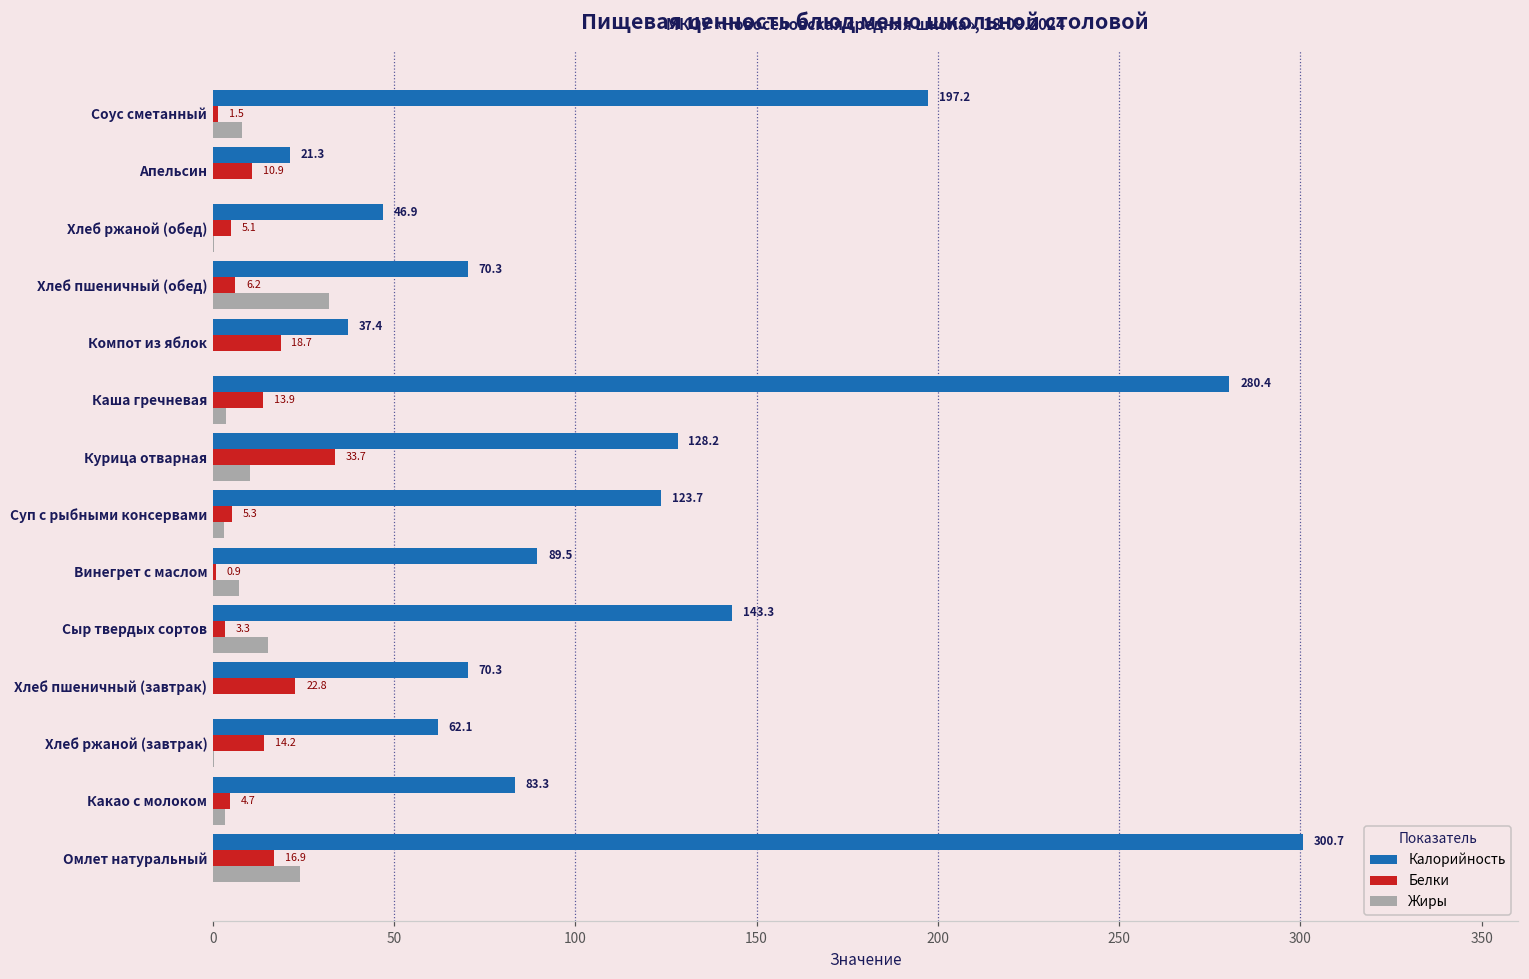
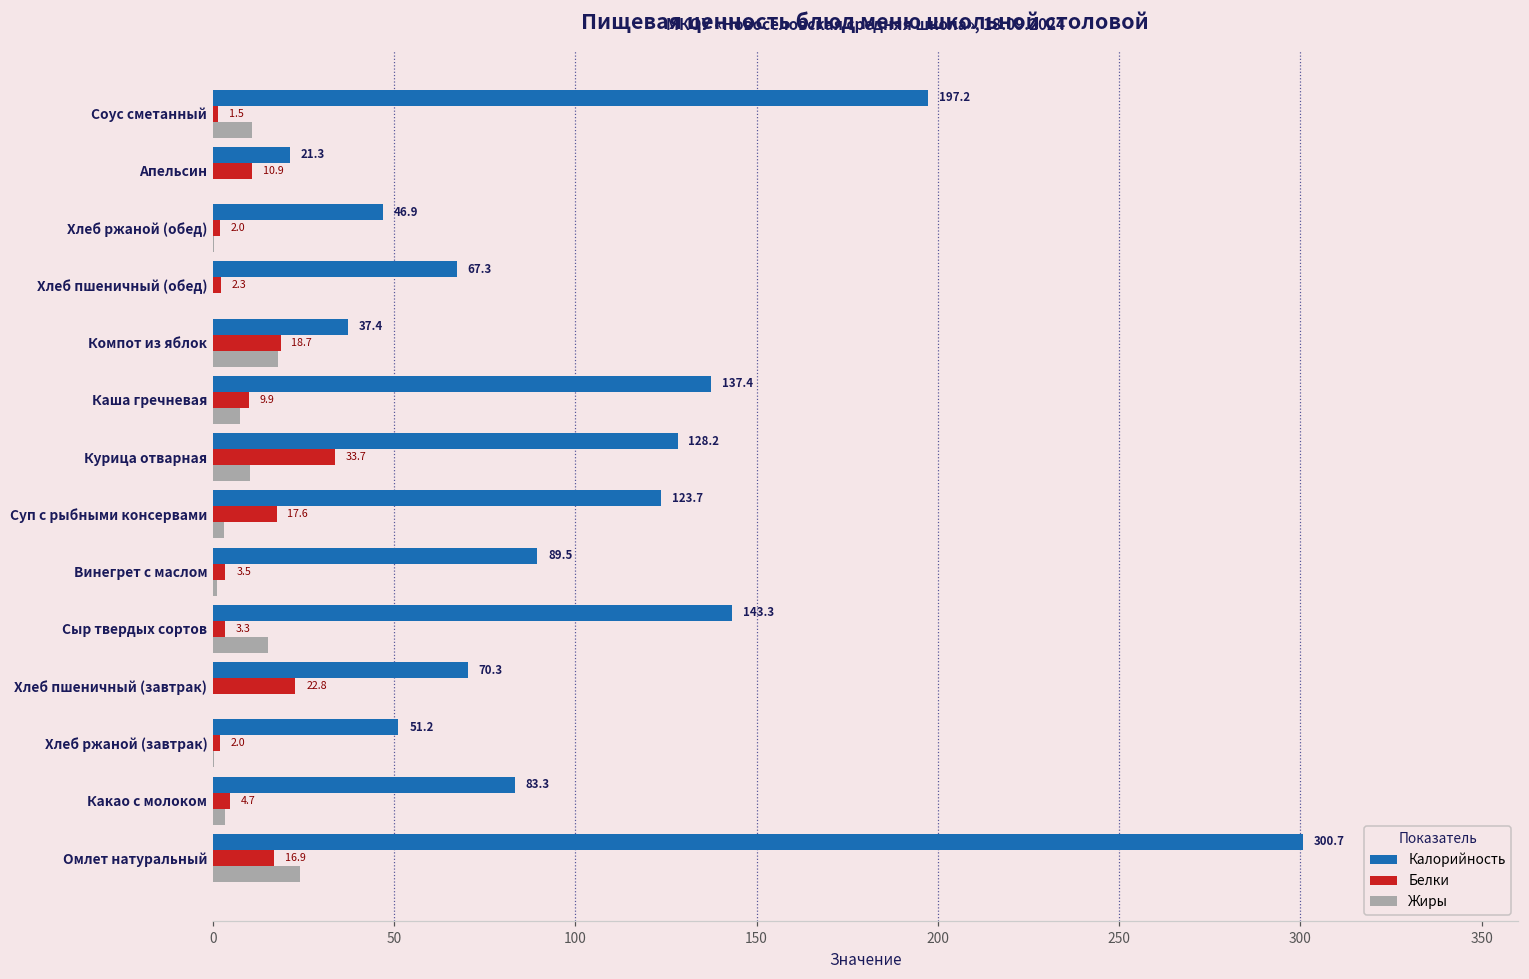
  {
    "Калорийность": {
      "Соус сметанный": 197.2,
      "Апельсин": 21.3,
      "Хлеб ржаной (обед)": 46.9,
-     "Хлеб пшеничный (обед)": 70.3,
+     "Хлеб пшеничный (обед)": 67.3,
      "Компот из яблок": 37.4,
-     "Каша гречневая": 280.4,
+     "Каша гречневая": 137.4,
      "Курица отварная": 128.2,
      "Суп с рыбными консервами": 123.7,
      "Винегрет с маслом": 89.5,
      "Сыр твердых сортов": 143.3,
      "Хлеб пшеничный (завтрак)": 70.3,
-     "Хлеб ржаной (завтрак)": 62.1,
+     "Хлеб ржаной (завтрак)": 51.2,
      "Какао с молоком": 83.3,
      "Омлет натуральный": 300.7
    },
    "Белки": {
      "Соус сметанный": 1.5,
      "Апельсин": 10.9,
-     "Хлеб ржаной (обед)": 5.1,
-     "Хлеб пшеничный (обед)": 6.2,
+     "Хлеб ржаной (обед)": 2.0,
+     "Хлеб пшеничный (обед)": 2.3,
      "Компот из яблок": 18.7,
-     "Каша гречневая": 13.9,
+     "Каша гречневая": 9.9,
      "Курица отварная": 33.7,
-     "Суп с рыбными консервами": 5.3,
-     "Винегрет с маслом": 0.9,
+     "Суп с рыбными консервами": 17.6,
+     "Винегрет с маслом": 3.5,
      "Сыр твердых сортов": 3.3,
      "Хлеб пшеничный (завтрак)": 22.8,
-     "Хлеб ржаной (завтрак)": 14.2,
+     "Хлеб ржаной (завтрак)": 2.0,
      "Какао с молоком": 4.7,
      "Омлет натуральный": 16.9
    },
    "Жиры": {
-     "Соус сметанный": 8,
-     "Хлеб пшеничный (обед)": 32,
-     "Компот из яблок": 0,
-     "Каша гречневая": 4,
+     "Соус сметанный": 11,
+     "Хлеб пшеничный (обед)": 0,
+     "Компот из яблок": 18,
+     "Каша гречневая": 8,
      "Курица отварная": 10,
      "Суп с рыбными консервами": 3,
-     "Винегрет с маслом": 7,
+     "Винегрет с маслом": 1,
      "Сыр твердых сортов": 15,
      "Какао с молоком": 4
    }
  }
